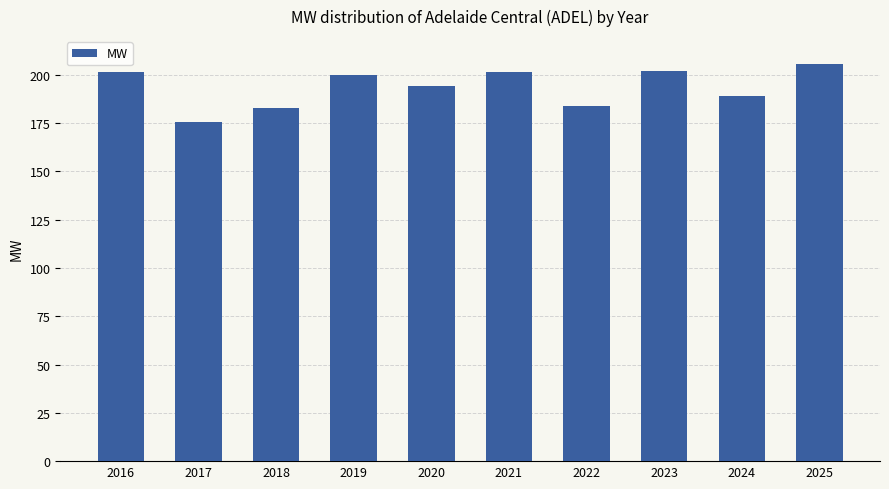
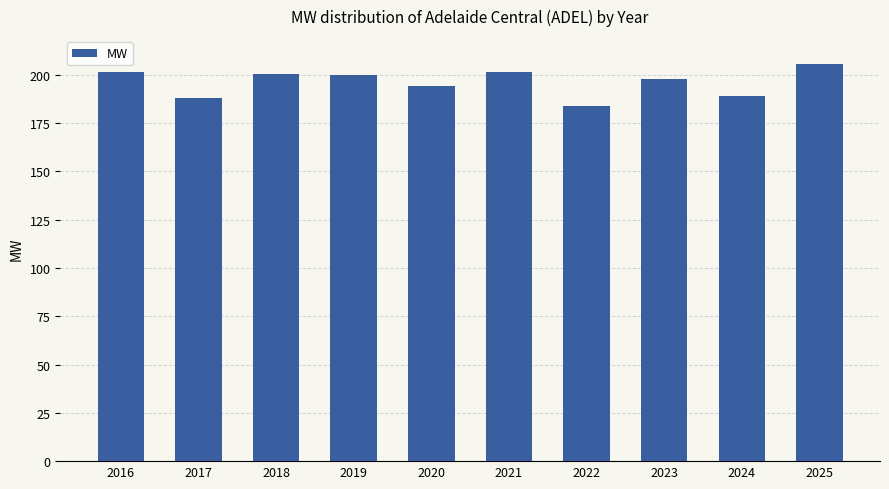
  {
    "2016": 202,
-   "2017": 176,
-   "2018": 183,
+   "2017": 188,
+   "2018": 200,
    "2019": 200,
    "2020": 194,
    "2021": 201,
    "2022": 184,
-   "2023": 202,
+   "2023": 198,
    "2024": 189,
    "2025": 206
  }
